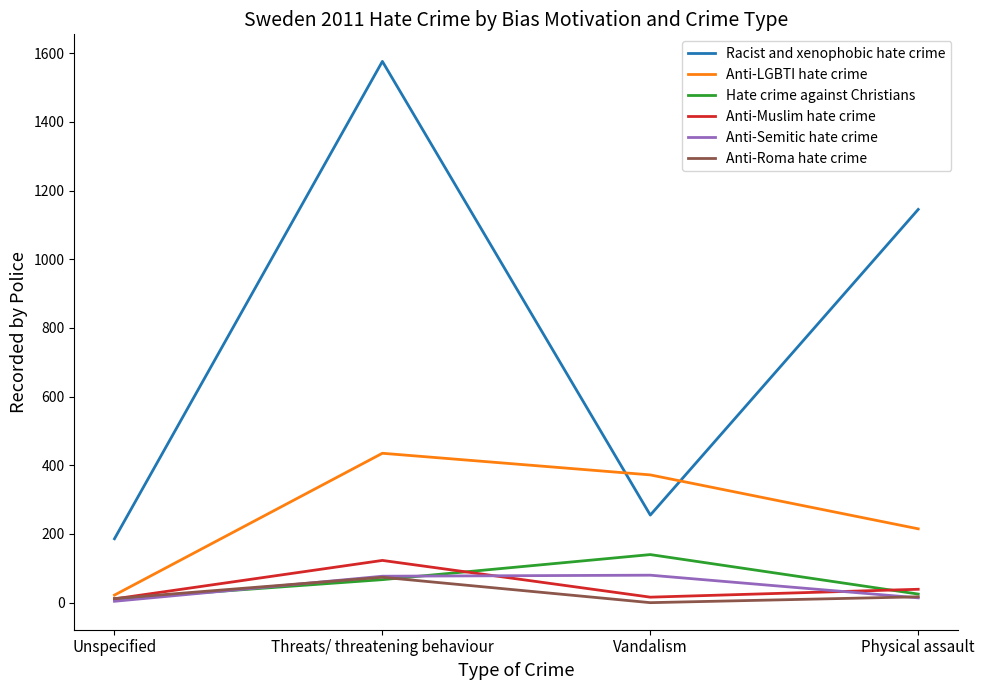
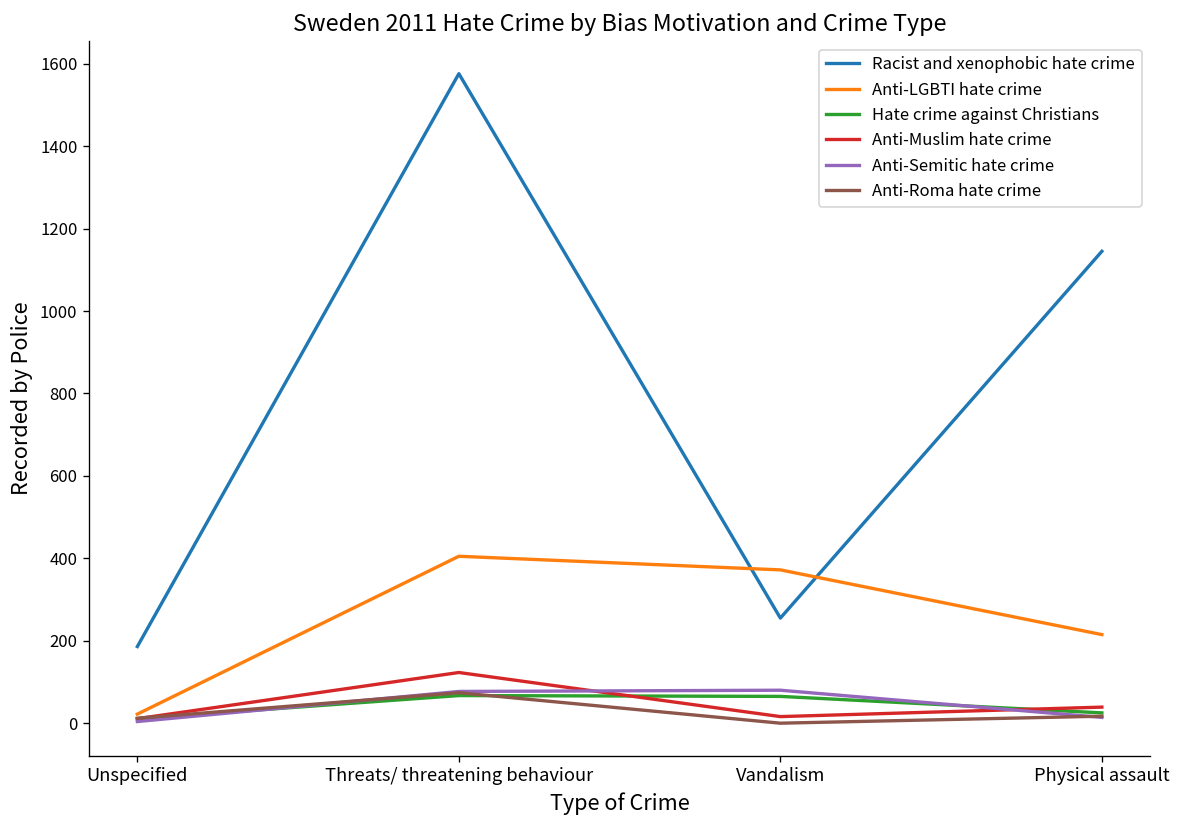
  {
    "Racist and xenophobic hate crime": {
      "Unspecified": 190,
      "Threats/ threatening behaviour": 1580,
      "Vandalism": 260,
      "Physical assault": 1150
    },
    "Anti-LGBTI hate crime": {
      "Unspecified": 20,
-     "Threats/ threatening behaviour": 440,
+     "Threats/ threatening behaviour": 410,
      "Vandalism": 370,
      "Physical assault": 220
    },
    "Hate crime against Christians": {
-     "Vandalism": 140,
+     "Vandalism": 70,
      "Physical assault": 30
    },
    "Anti-Muslim hate crime": {
      "Threats/ threatening behaviour": 120,
      "Vandalism": 20,
      "Physical assault": 40
    },
    "Anti-Semitic hate crime": {
      "Vandalism": 80
    },
    "Anti-Roma hate crime": {
      "Vandalism": 0
    }
  }
